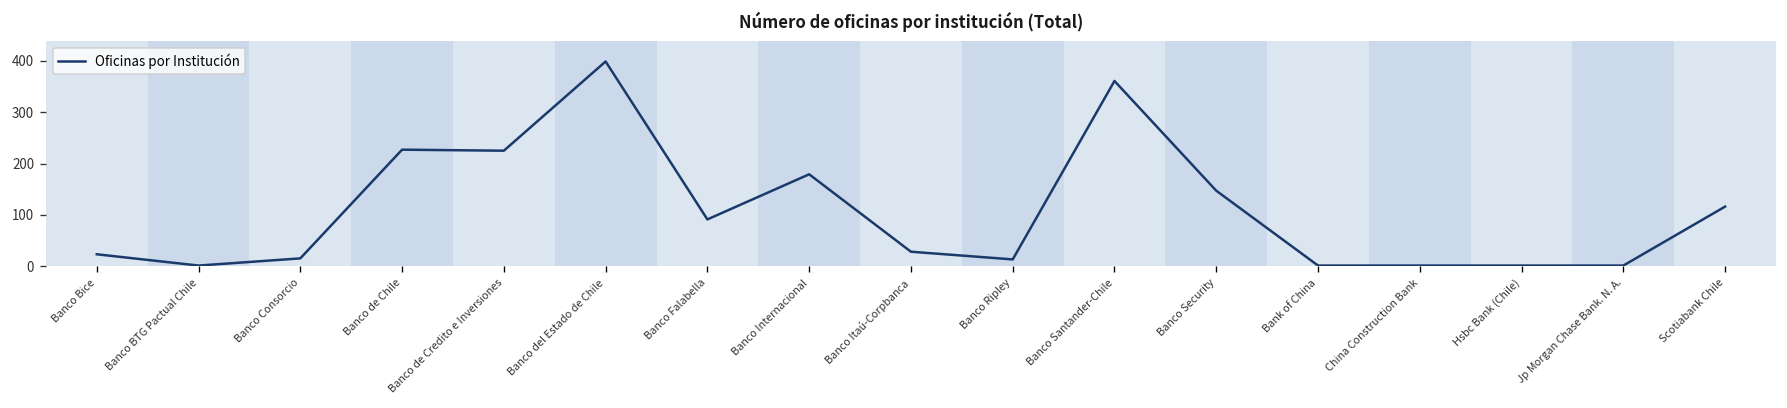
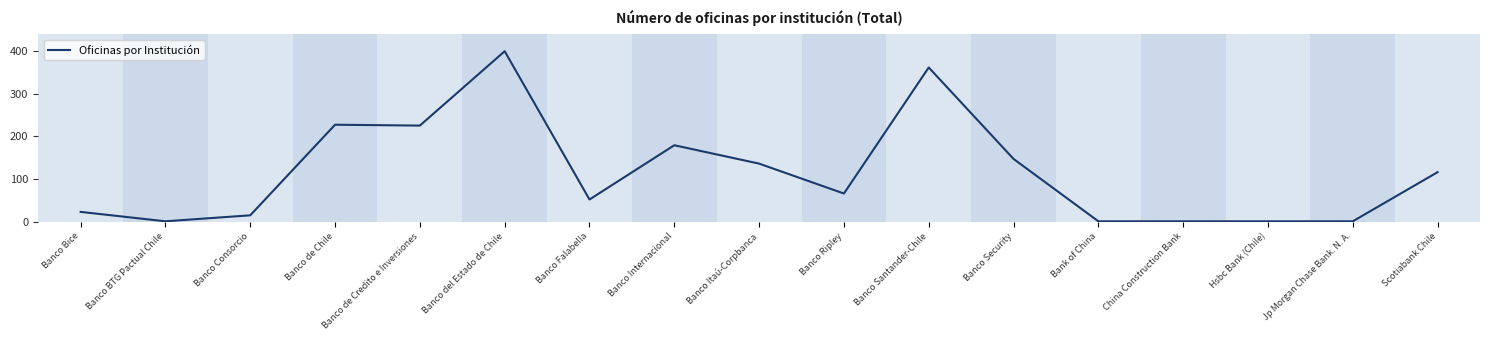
  {
    "Banco Bice": 20,
    "Banco BTG Pactual Chile": 0,
    "Banco Consorcio": 20,
    "Banco de Chile": 230,
    "Banco de Credito e Inversiones": 230,
    "Banco del Estado de Chile": 400,
-   "Banco Falabella": 90,
+   "Banco Falabella": 50,
    "Banco Internacional": 180,
-   "Banco Itaú-Corpbanca": 30,
-   "Banco Ripley": 10,
+   "Banco Itaú-Corpbanca": 140,
+   "Banco Ripley": 70,
    "Banco Santander-Chile": 360,
    "Banco Security": 150,
    "Bank of China": 0,
    "China Construction Bank": 0,
    "Hsbc Bank (Chile)": 0,
    "Jp Morgan Chase Bank. N. A.": 0,
    "Scotiabank Chile": 120
  }
